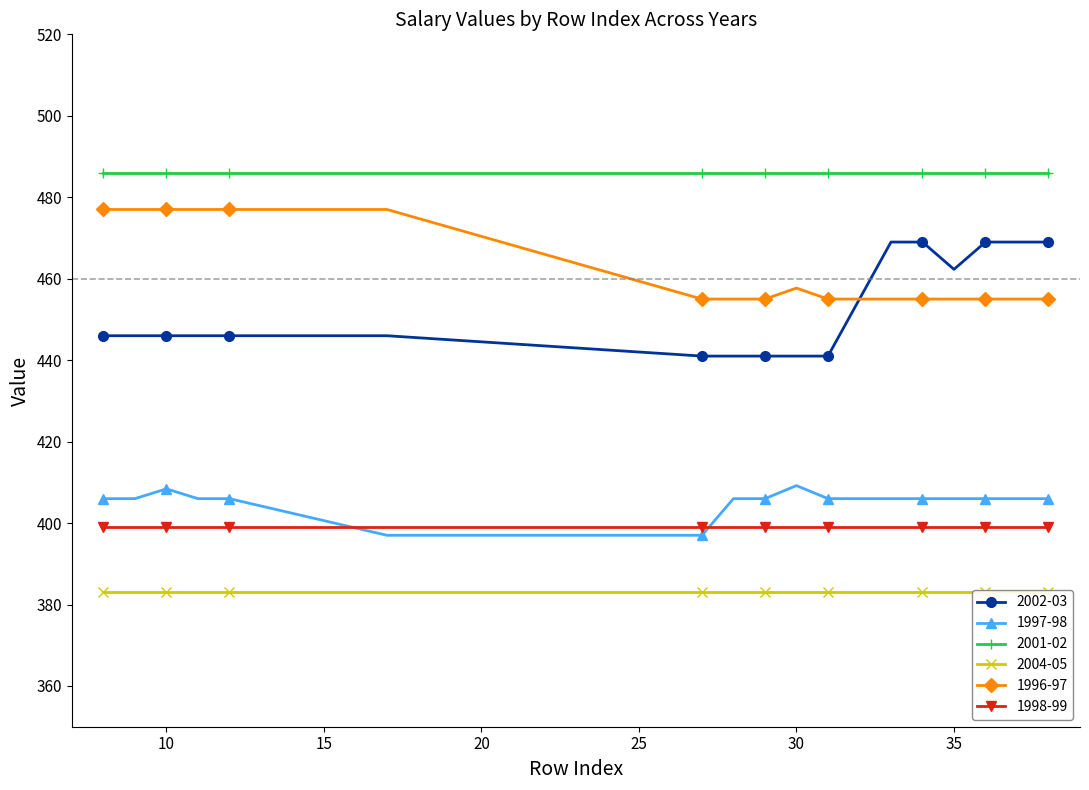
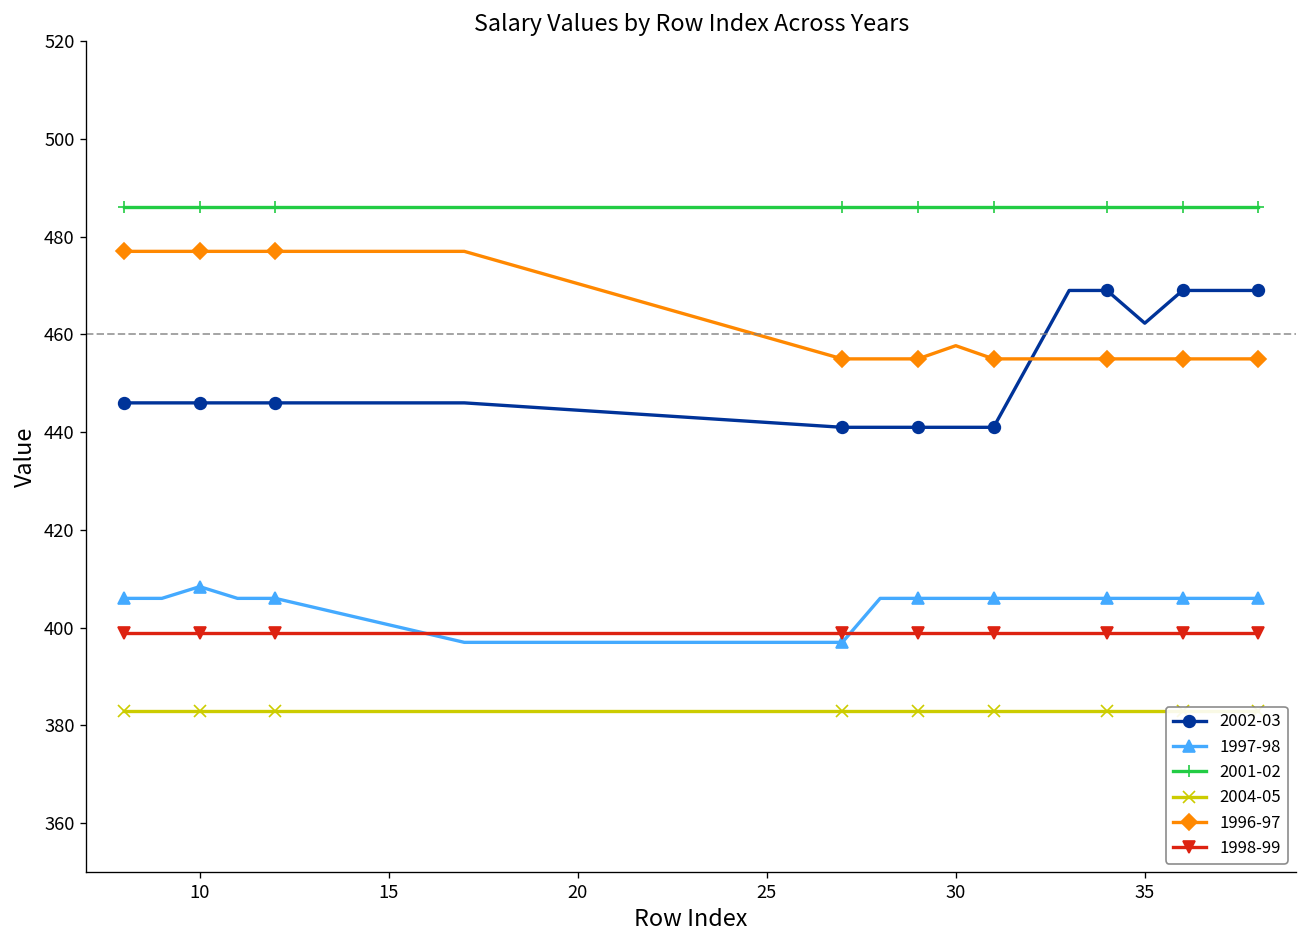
  {
    "2002-03": {
      "10": 446,
      "30": 441,
      "35": 462
    },
    "1997-98": {
      "10": 408,
-     "30": 409,
+     "30": 406,
      "35": 406
    },
    "2001-02": {
      "10": 486,
      "30": 486,
      "35": 486
    },
    "2004-05": {
      "10": 383,
      "30": 383,
      "35": 383
    },
    "1996-97": {
      "10": 477,
      "30": 458,
      "35": 455
    },
    "1998-99": {
      "10": 399,
      "30": 399,
      "35": 399
    }
  }
